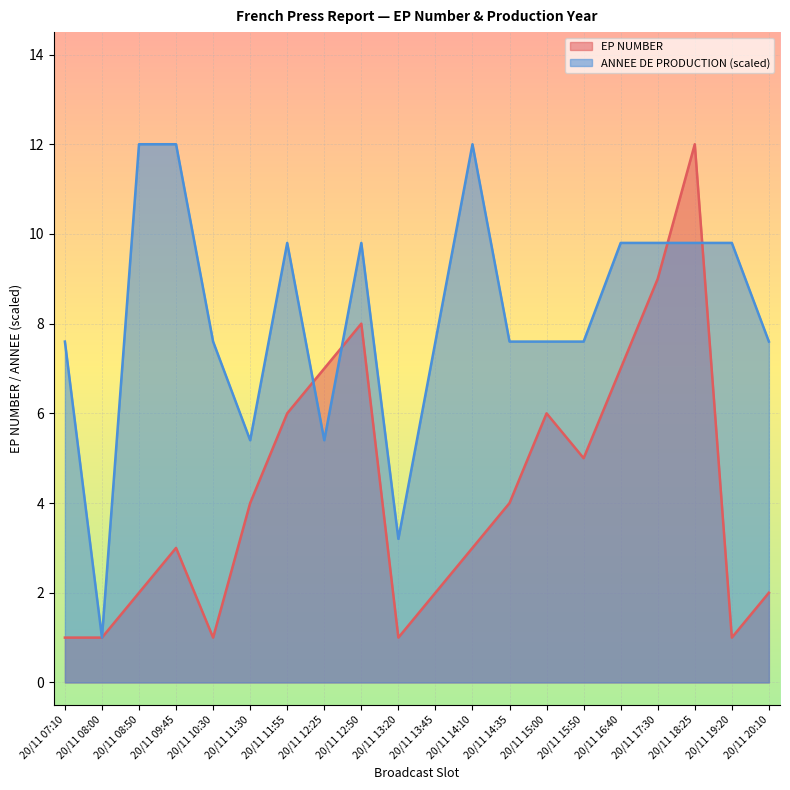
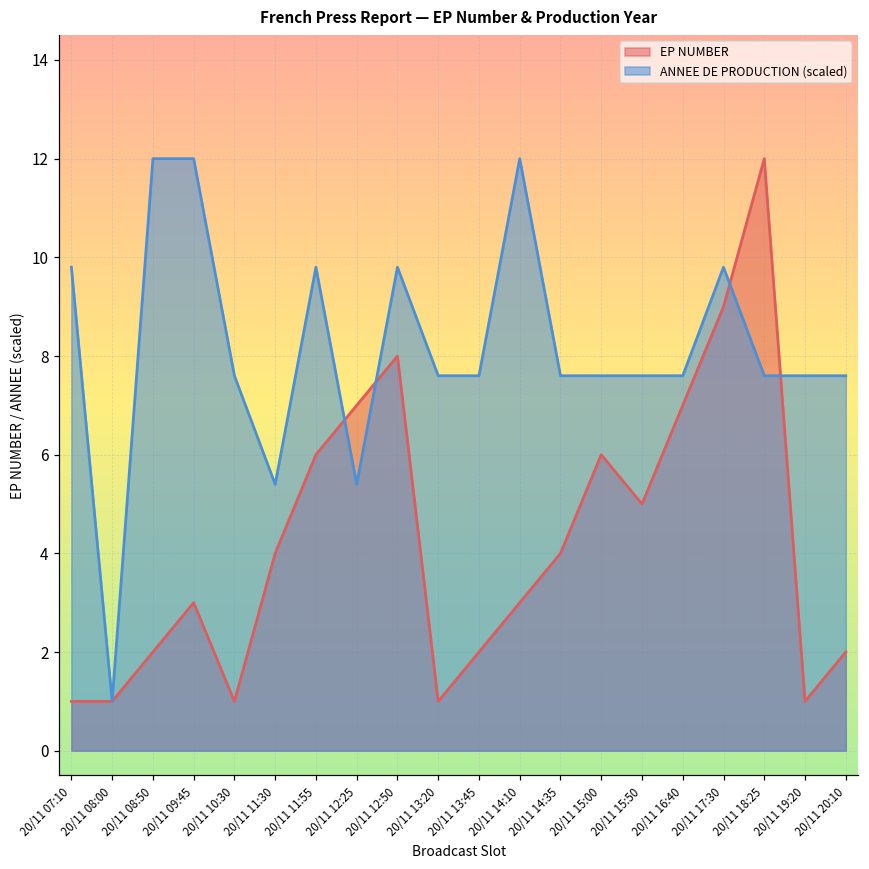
  {
    "EP NUMBER": {
      "20/11 07:10": 1.0,
      "20/11 08:50": 2.0,
      "20/11 09:45": 3.0,
      "20/11 10:30": 1.0,
      "20/11 11:30": 4.0,
      "20/11 11:55": 6.0,
      "20/11 12:25": 7.0,
      "20/11 12:50": 8.0,
      "20/11 13:20": 1.0,
      "20/11 13:45": 2.0,
      "20/11 14:10": 3.0,
      "20/11 14:35": 4.0,
      "20/11 15:00": 6.0,
      "20/11 15:50": 5.0,
      "20/11 16:40": 7.0,
      "20/11 17:30": 9.0,
      "20/11 18:25": 12.0,
      "20/11 19:20": 1.0,
      "20/11 20:10": 2.0
    },
    "ANNEE DE PRODUCTION (scaled)": {
-     "20/11 07:10": 7.6,
+     "20/11 07:10": 9.8,
      "20/11 08:50": 12.0,
      "20/11 09:45": 12.0,
      "20/11 10:30": 7.6,
      "20/11 11:30": 5.4,
      "20/11 11:55": 9.8,
      "20/11 12:25": 5.4,
      "20/11 12:50": 9.8,
-     "20/11 13:20": 3.2,
+     "20/11 13:20": 7.6,
      "20/11 13:45": 7.6,
      "20/11 14:10": 12.0,
      "20/11 14:35": 7.6,
      "20/11 15:00": 7.6,
      "20/11 15:50": 7.6,
-     "20/11 16:40": 9.8,
+     "20/11 16:40": 7.6,
      "20/11 17:30": 9.8,
-     "20/11 18:25": 9.8,
-     "20/11 19:20": 9.8,
+     "20/11 18:25": 7.6,
+     "20/11 19:20": 7.6,
      "20/11 20:10": 7.6
    }
  }
